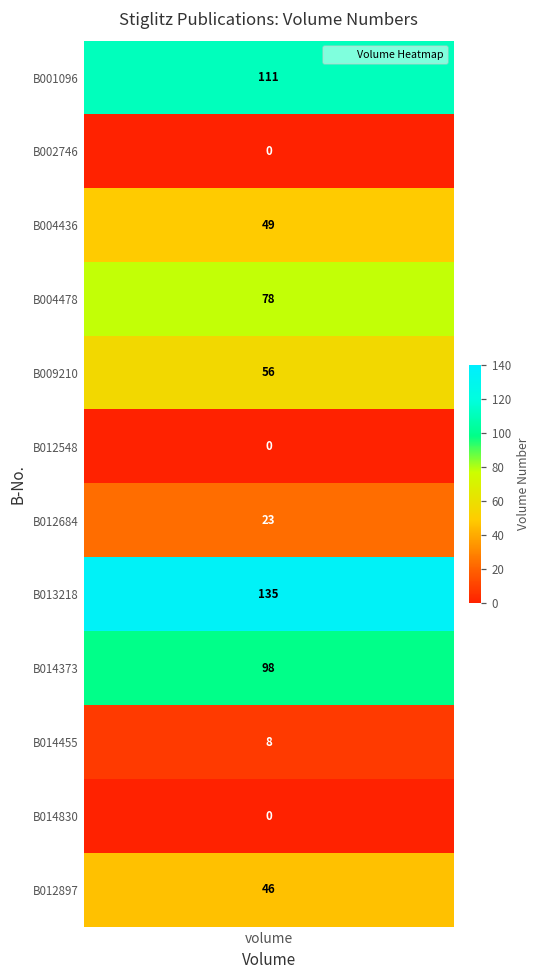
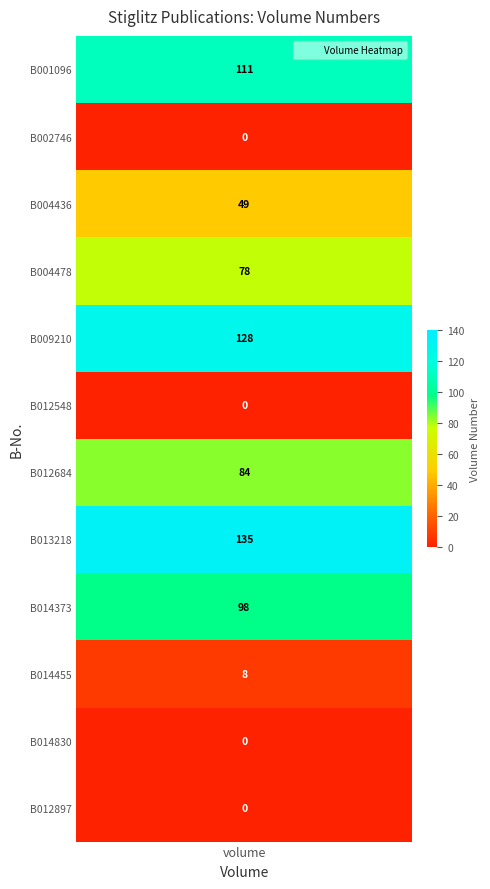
  {
    "B001096": {
      "volume": 111
    },
    "B002746": {
      "volume": 0
    },
    "B004436": {
      "volume": 49
    },
    "B004478": {
      "volume": 78
    },
    "B009210": {
-     "volume": 56
+     "volume": 128
    },
    "B012548": {
      "volume": 0
    },
    "B012684": {
-     "volume": 23
+     "volume": 84
    },
    "B013218": {
      "volume": 135
    },
    "B014373": {
      "volume": 98
    },
    "B014455": {
      "volume": 8
    },
    "B014830": {
      "volume": 0
    },
    "B012897": {
-     "volume": 46
+     "volume": 0
    }
  }
